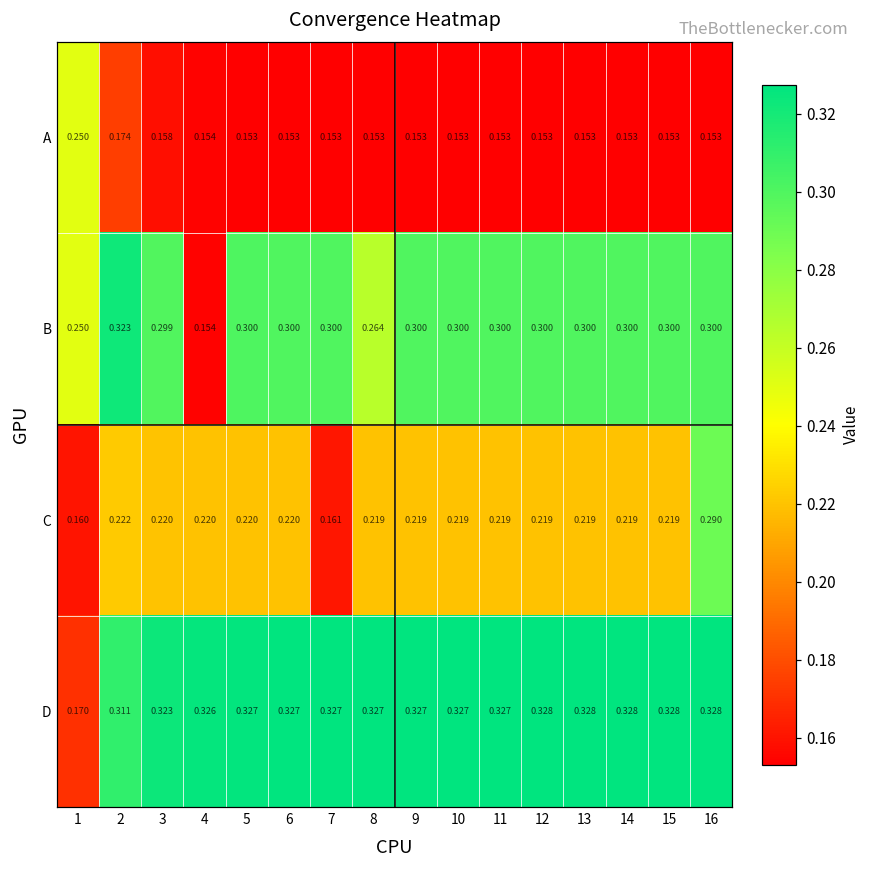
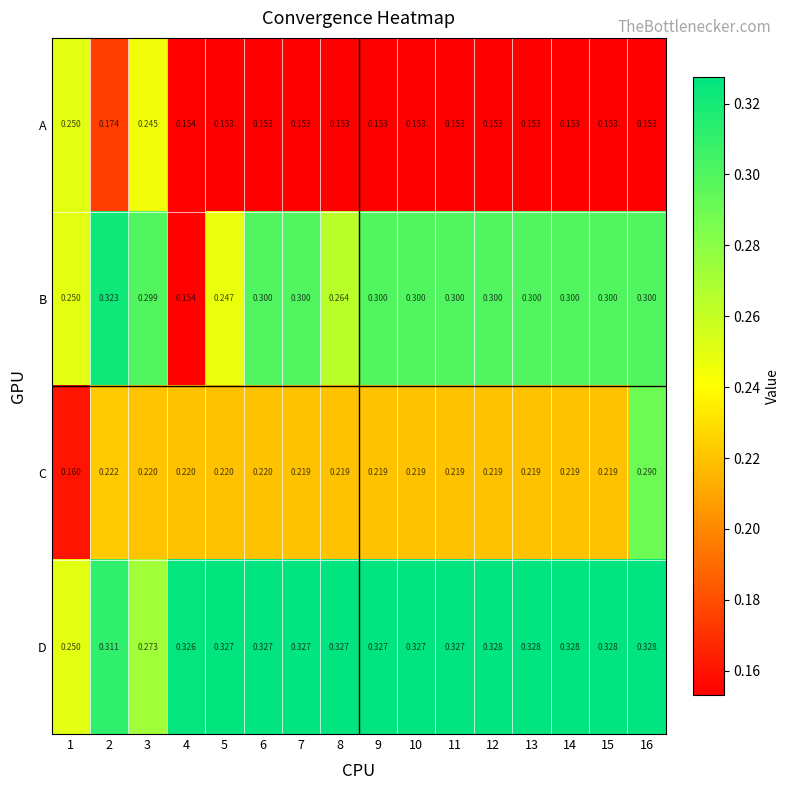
  {
    "A": {
      "1": 0.250,
      "2": 0.174,
-     "3": 0.158,
+     "3": 0.245,
      "4": 0.154,
      "5": 0.153,
      "6": 0.153,
      "7": 0.153,
      "8": 0.153,
      "9": 0.153,
      "10": 0.153,
      "11": 0.153,
      "12": 0.153,
      "13": 0.153,
      "14": 0.153,
      "15": 0.153,
      "16": 0.153
    },
    "B": {
      "1": 0.250,
      "2": 0.323,
      "3": 0.299,
      "4": 0.154,
-     "5": 0.300,
+     "5": 0.247,
      "6": 0.300,
      "7": 0.300,
      "8": 0.264,
      "9": 0.300,
      "10": 0.300,
      "11": 0.300,
      "12": 0.300,
      "13": 0.300,
      "14": 0.300,
      "15": 0.300,
      "16": 0.300
    },
    "C": {
      "1": 0.160,
      "2": 0.222,
      "3": 0.220,
      "4": 0.220,
      "5": 0.220,
      "6": 0.220,
-     "7": 0.161,
+     "7": 0.219,
      "8": 0.219,
      "9": 0.219,
      "10": 0.219,
      "11": 0.219,
      "12": 0.219,
      "13": 0.219,
      "14": 0.219,
      "15": 0.219,
      "16": 0.290
    },
    "D": {
-     "1": 0.170,
+     "1": 0.250,
      "2": 0.311,
-     "3": 0.323,
+     "3": 0.273,
      "4": 0.326,
      "5": 0.327,
      "6": 0.327,
      "7": 0.327,
      "8": 0.327,
      "9": 0.327,
      "10": 0.327,
      "11": 0.327,
      "12": 0.328,
      "13": 0.328,
      "14": 0.328,
      "15": 0.328,
      "16": 0.328
    }
  }
